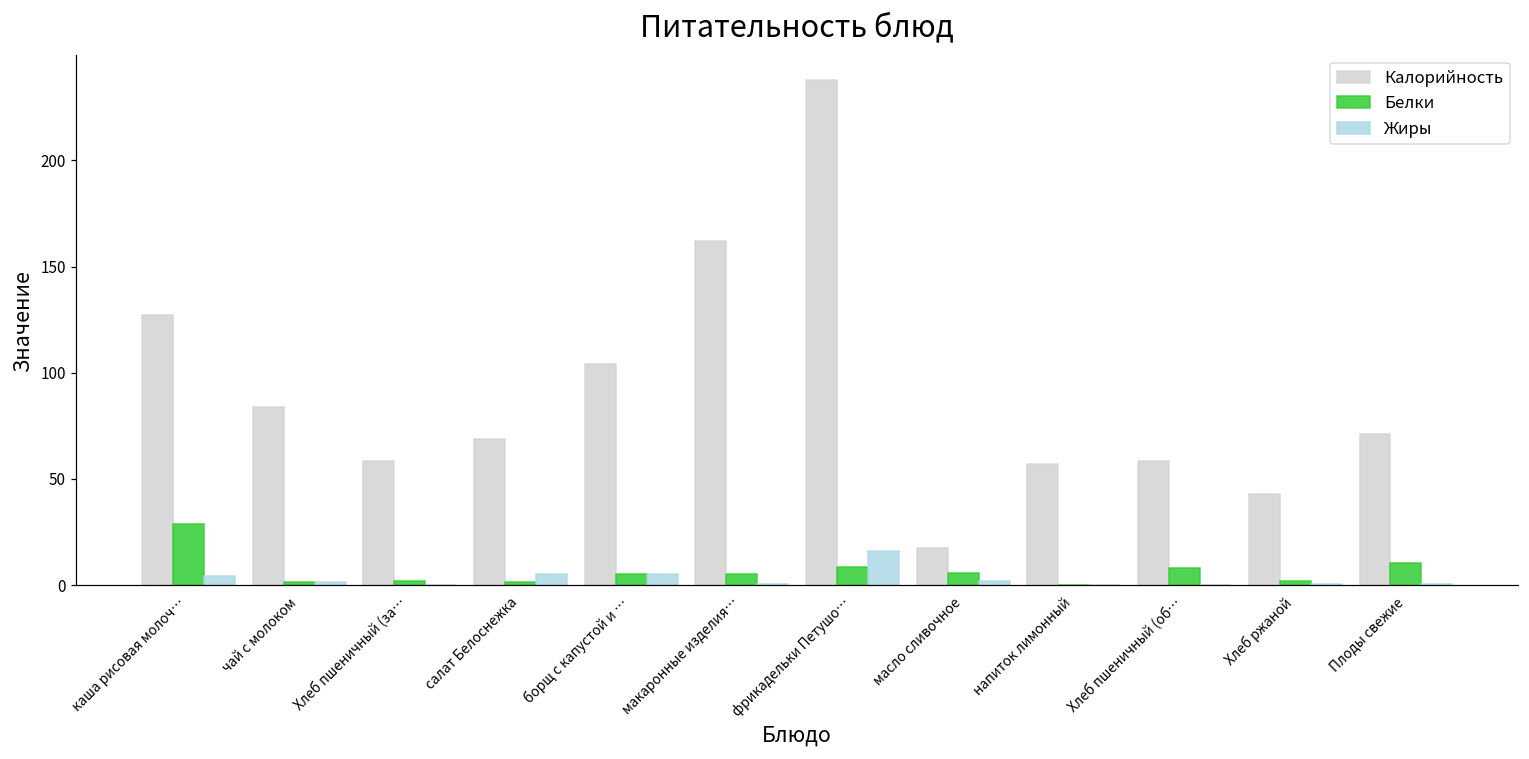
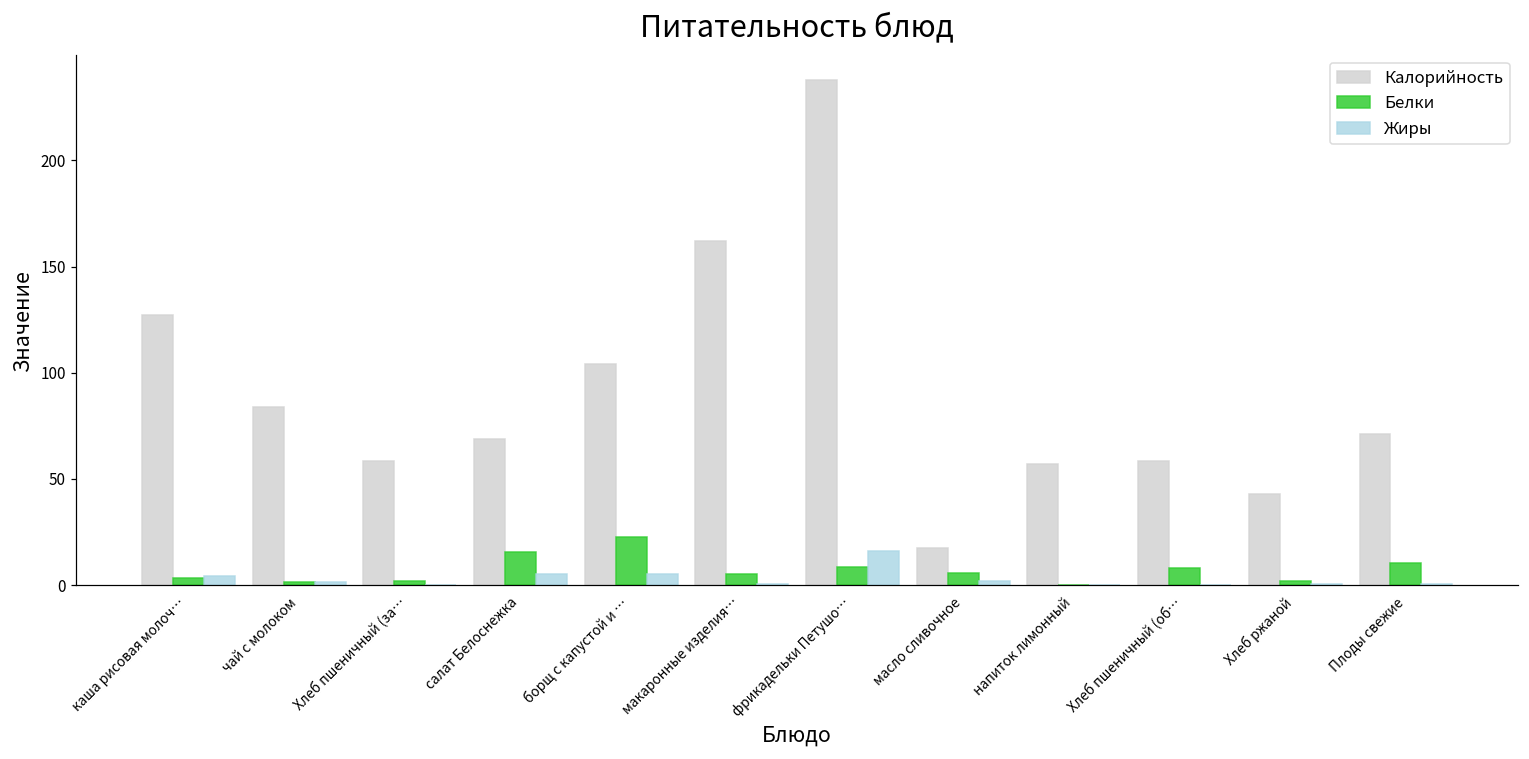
  {
    "Белки": {
-     "каша рисовая молоч…": 29,
+     "каша рисовая молоч…": 3,
      "чай с молоком": 2,
      "Хлеб пшеничный (за…": 2,
-     "салат Белоснежка": 2,
-     "борщ с капустой и …": 5,
+     "салат Белоснежка": 16,
+     "борщ с капустой и …": 23,
      "макаронные изделия…": 5,
      "фрикадельки Петушо…": 8,
      "масло сливочное": 6,
      "Хлеб пшеничный (об…": 8,
      "Хлеб ржаной": 2,
      "Плоды свежие": 10
    }
  }
